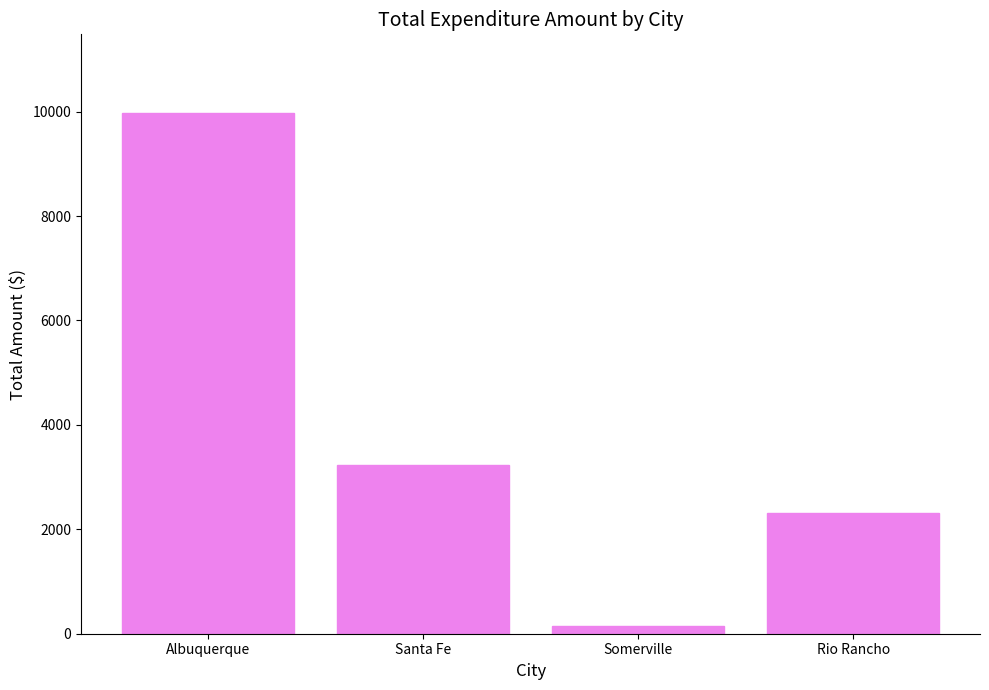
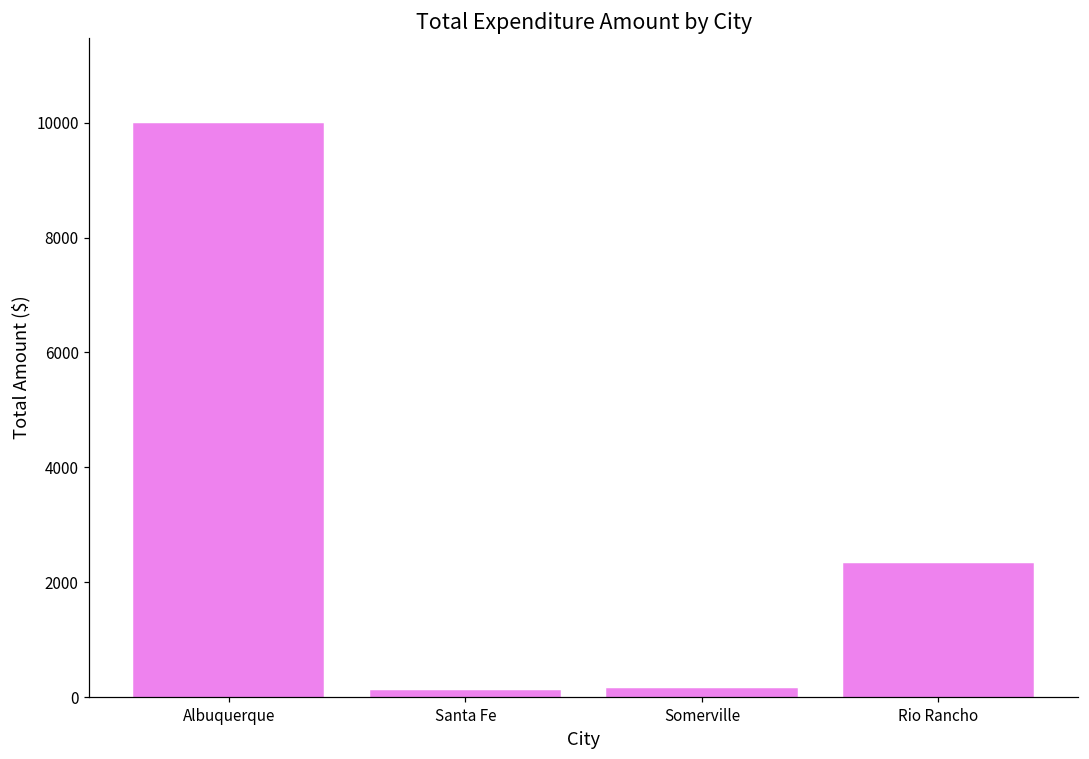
  {
    "Albuquerque": 10000,
-   "Santa Fe": 3200,
+   "Santa Fe": 100,
    "Somerville": 100,
    "Rio Rancho": 2300
  }
